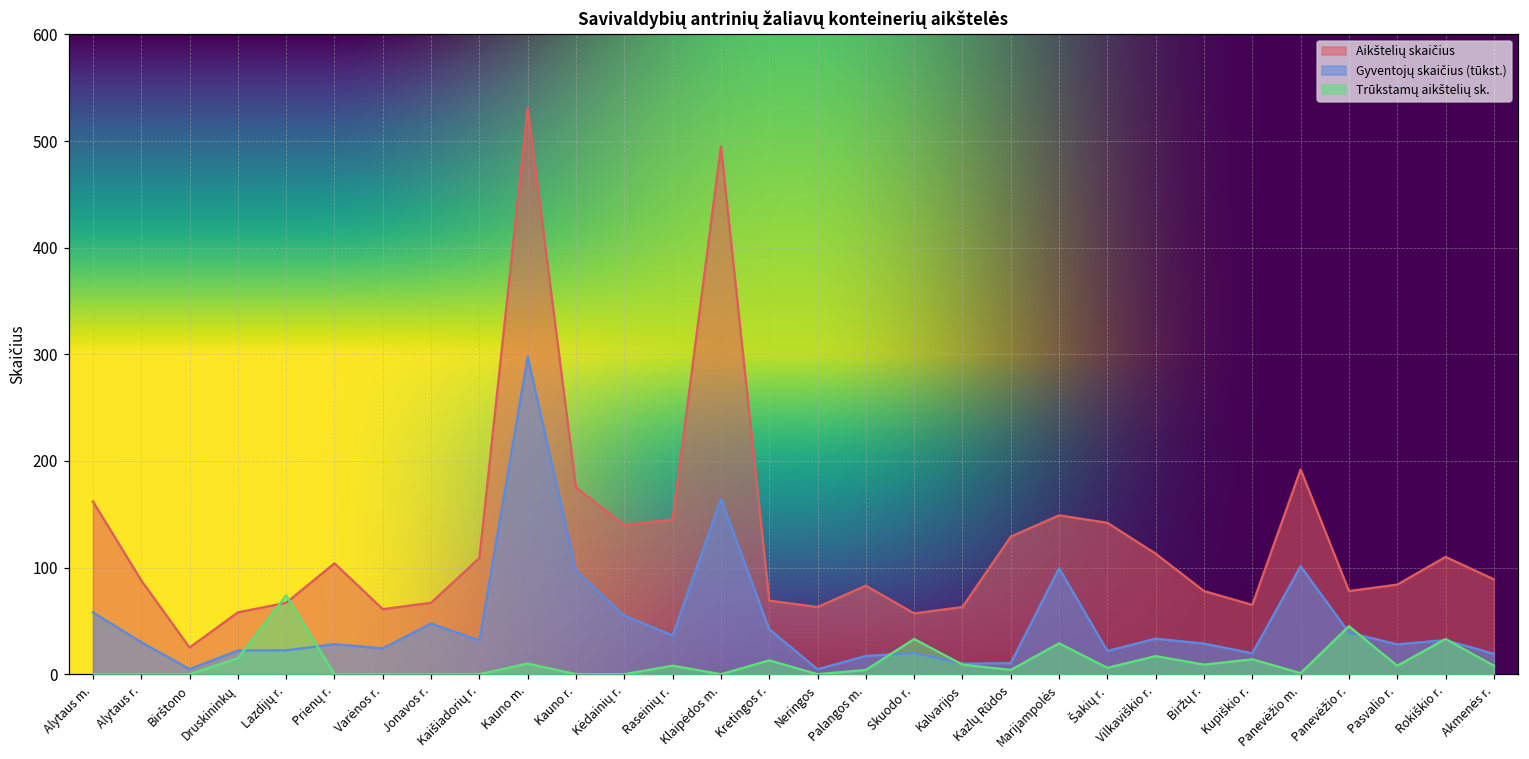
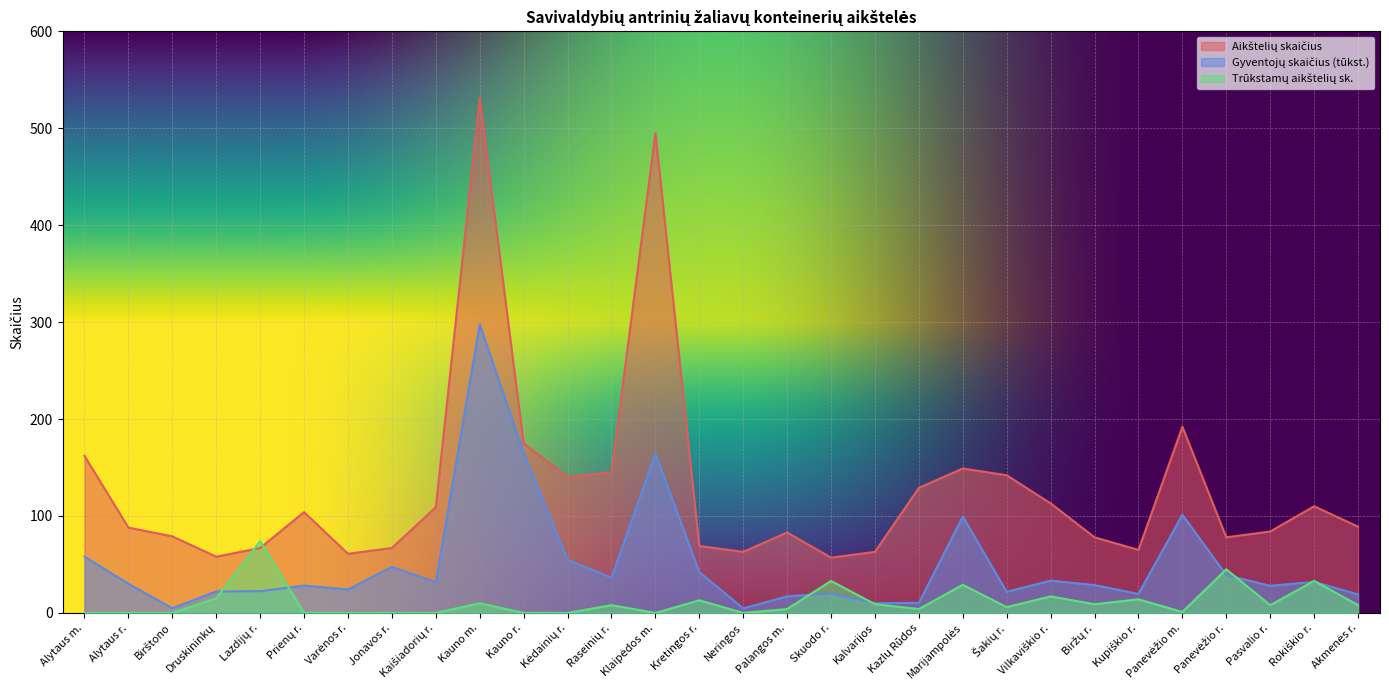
  {
    "Aikštelių skaičius": {
      "Alytaus m.": 160,
      "Alytaus r.": 90,
-     "Birštono": 30,
+     "Birštono": 80,
      "Druskininkų": 60,
      "Lazdijų r.": 70,
      "Prienų r.": 100,
      "Varėnos r.": 60,
      "Jonavos r.": 70,
      "Kaišiadorių r.": 110,
      "Kauno m.": 530,
      "Kauno r.": 180,
      "Kėdainių r.": 140,
      "Raseinių r.": 150,
      "Klaipėdos m.": 500,
      "Kretingos r.": 70,
      "Neringos": 60,
      "Palangos m.": 80,
      "Skuodo r.": 60,
      "Kalvarijos": 60,
      "Kazlų Rūdos": 130,
      "Marijampolės": 150,
      "Šakių r.": 140,
      "Vilkaviškio r.": 110,
      "Biržų r.": 80,
      "Kupiškio r.": 70,
      "Panevėžio m.": 190,
      "Panevėžio r.": 80,
      "Pasvalio r.": 80,
      "Rokiškio r.": 110,
      "Akmenės r.": 90
    },
    "Gyventojų skaičius (tūkst.)": {
      "Alytaus m.": 60,
      "Alytaus r.": 30,
      "Birštono": 0,
      "Druskininkų": 20,
      "Lazdijų r.": 20,
      "Prienų r.": 30,
      "Varėnos r.": 20,
      "Jonavos r.": 50,
      "Kaišiadorių r.": 30,
      "Kauno m.": 300,
-     "Kauno r.": 100,
+     "Kauno r.": 170,
      "Kėdainių r.": 50,
      "Raseinių r.": 40,
      "Klaipėdos m.": 160,
      "Kretingos r.": 40,
      "Neringos": 0,
      "Palangos m.": 20,
      "Skuodo r.": 20,
      "Kazlų Rūdos": 10,
      "Marijampolės": 100,
      "Šakių r.": 20,
      "Vilkaviškio r.": 30,
      "Biržų r.": 30,
      "Kupiškio r.": 20,
      "Panevėžio m.": 100,
      "Panevėžio r.": 40,
      "Pasvalio r.": 30,
      "Akmenės r.": 20
    },
    "Trūkstamų aikštelių sk.": {
      "Alytaus m.": 0,
      "Alytaus r.": 0,
      "Birštono": 0,
      "Druskininkų": 20,
      "Lazdijų r.": 70,
      "Prienų r.": 0,
      "Varėnos r.": 0,
      "Jonavos r.": 0,
      "Kaišiadorių r.": 0,
      "Kauno m.": 10,
      "Kauno r.": 0,
      "Kėdainių r.": 0,
      "Raseinių r.": 10,
      "Klaipėdos m.": 0,
      "Kretingos r.": 10,
      "Neringos": 0,
      "Palangos m.": 0,
      "Skuodo r.": 30,
      "Kazlų Rūdos": 0,
      "Marijampolės": 30,
      "Šakių r.": 10,
      "Vilkaviškio r.": 20,
      "Biržų r.": 10,
      "Kupiškio r.": 10,
      "Panevėžio m.": 0,
      "Panevėžio r.": 50,
      "Pasvalio r.": 10,
      "Akmenės r.": 10
    }
  }
